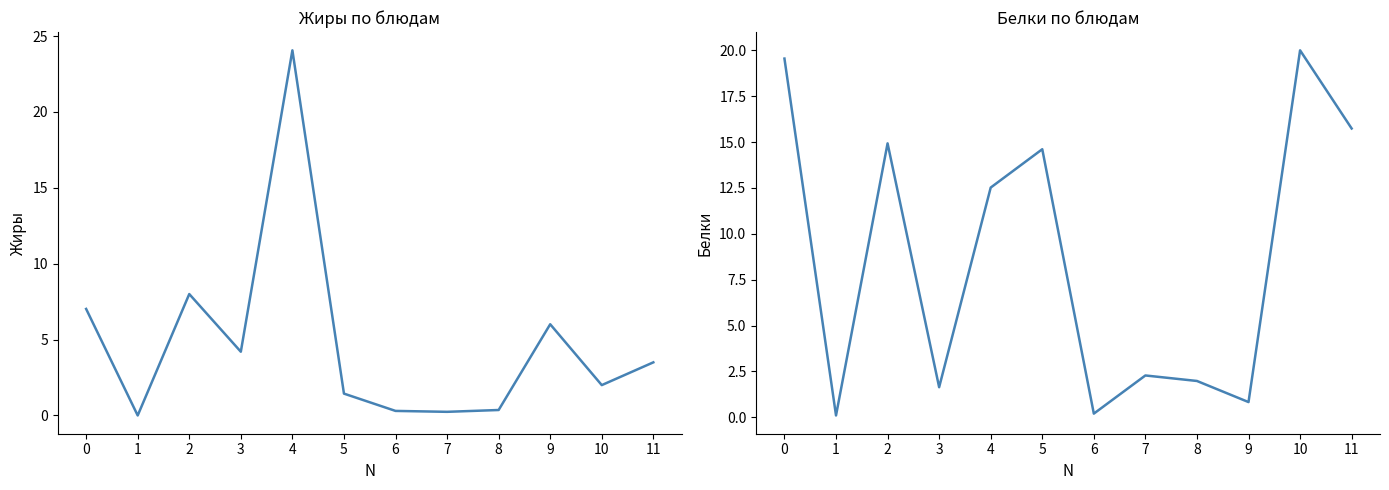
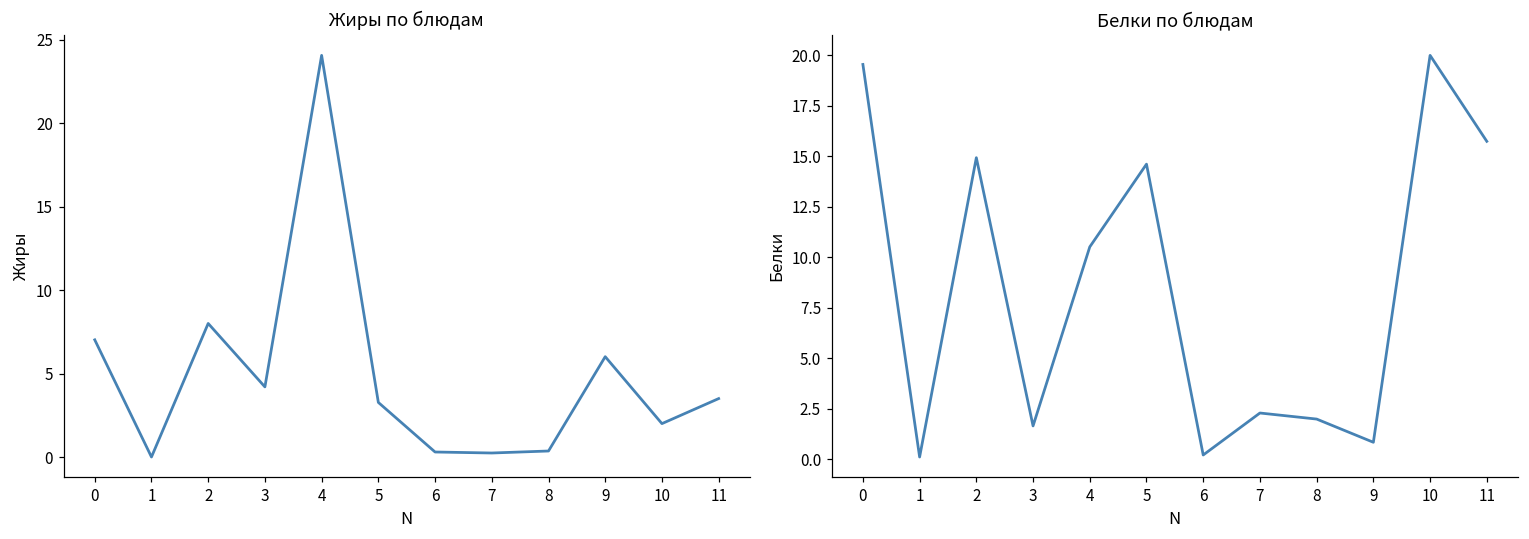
  {
    "Жиры по блюдам": {
      "0": 7.0,
      "1": 0.0,
      "2": 8.0,
      "3": 4.2,
      "4": 24.1,
-     "5": 1.4,
+     "5": 3.3,
      "6": 0.3,
      "7": 0.2,
      "8": 0.4,
      "9": 6.0,
      "10": 2.0,
      "11": 3.5
    },
    "Белки по блюдам": {
      "0": 19.6,
      "1": 0.1,
      "2": 14.9,
      "3": 1.6,
-     "4": 12.5,
+     "4": 10.5,
      "5": 14.6,
      "6": 0.2,
      "7": 2.3,
      "8": 2.0,
      "9": 0.8,
      "10": 20.0,
      "11": 15.7
    }
  }
